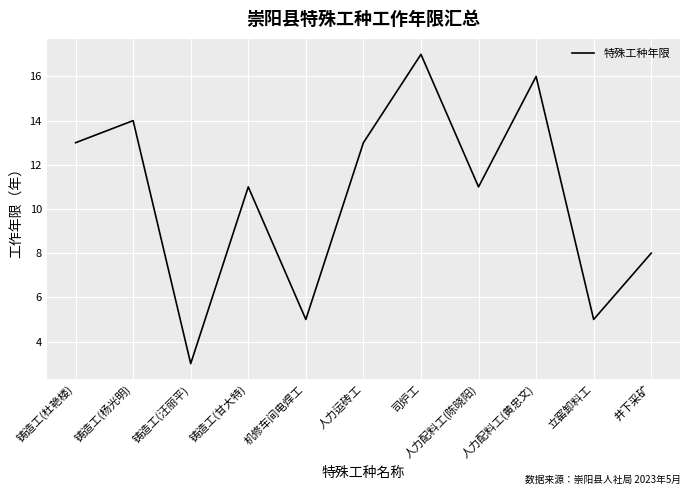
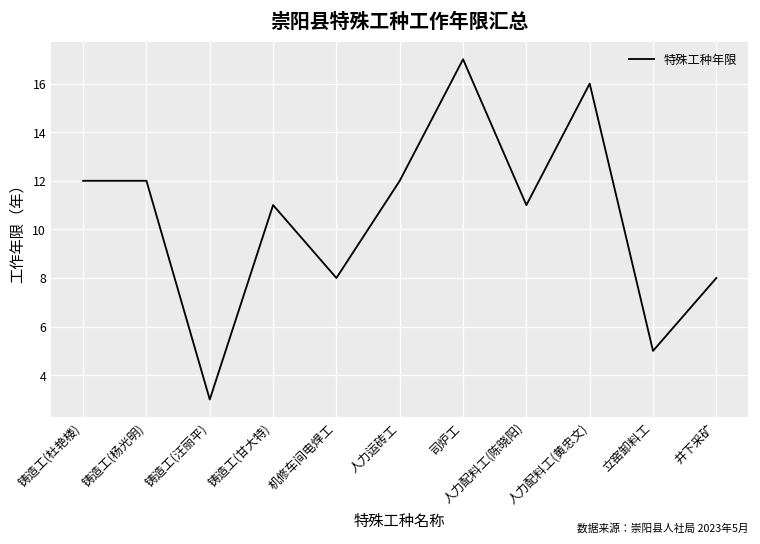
  {
-   "铸造工(杜艳楼)": 13,
-   "铸造工(杨光明)": 14,
+   "铸造工(杜艳楼)": 12,
+   "铸造工(杨光明)": 12,
    "铸造工(汪丽平)": 3,
    "铸造工(甘大特)": 11,
-   "机修车间电焊工": 5,
-   "人力运砖工": 13,
+   "机修车间电焊工": 8,
+   "人力运砖工": 12,
    "司炉工": 17,
    "人力配料工(陈晓阳)": 11,
    "人力配料工(黄忠文)": 16,
    "立窑卸料工": 5,
    "井下采矿": 8
  }
